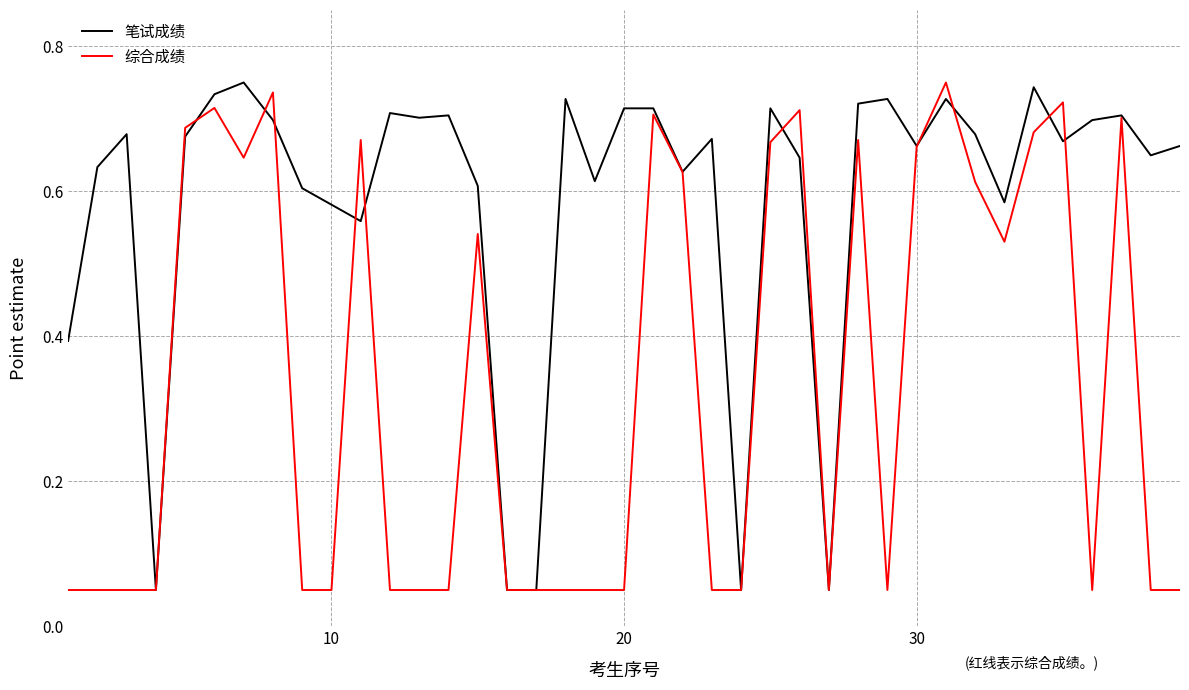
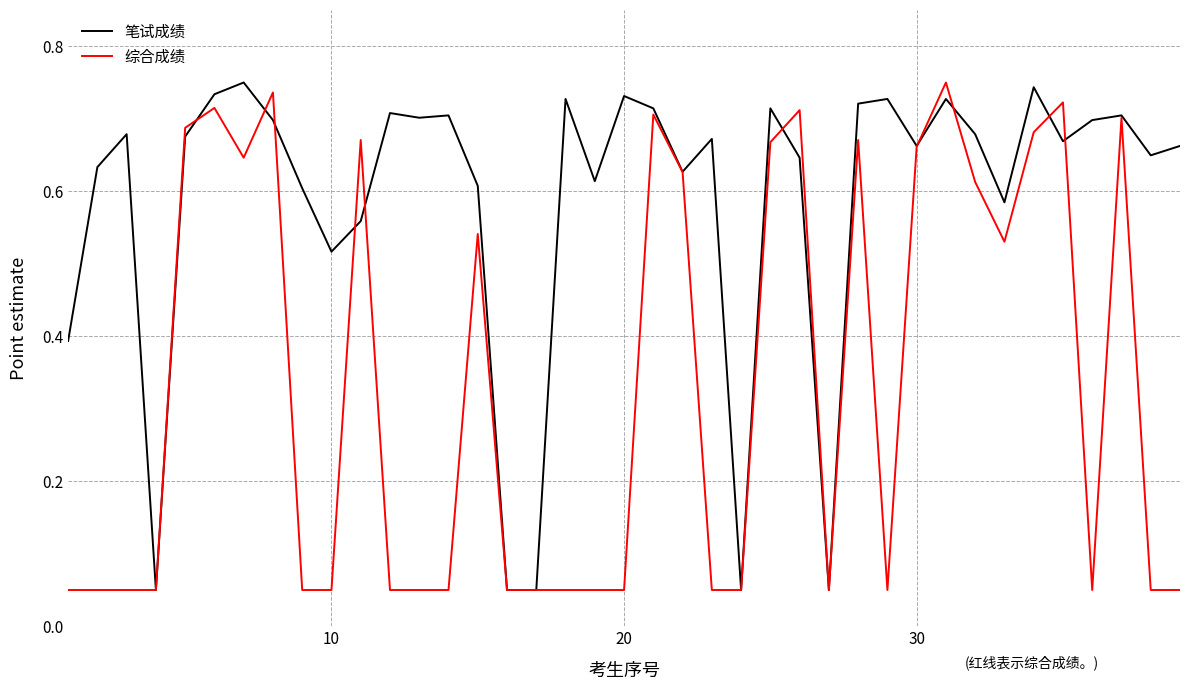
  {
    "笔试成绩": {
-     "10": 0.58,
-     "20": 0.71
+     "10": 0.52,
+     "20": 0.73
    },
    "综合成绩": {
      "10": 0.05,
      "20": 0.05
    }
  }
